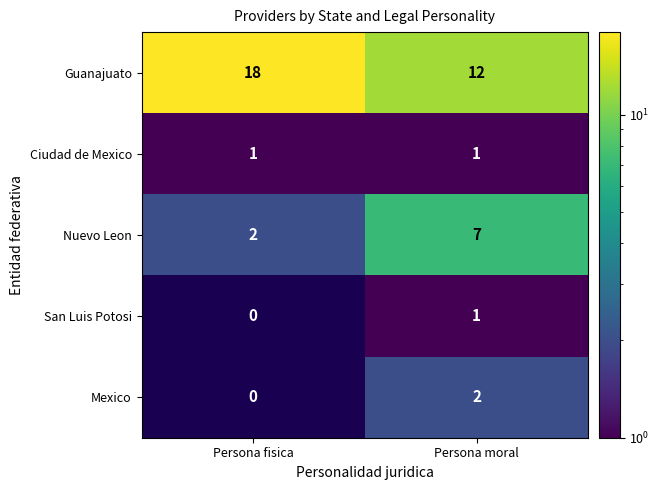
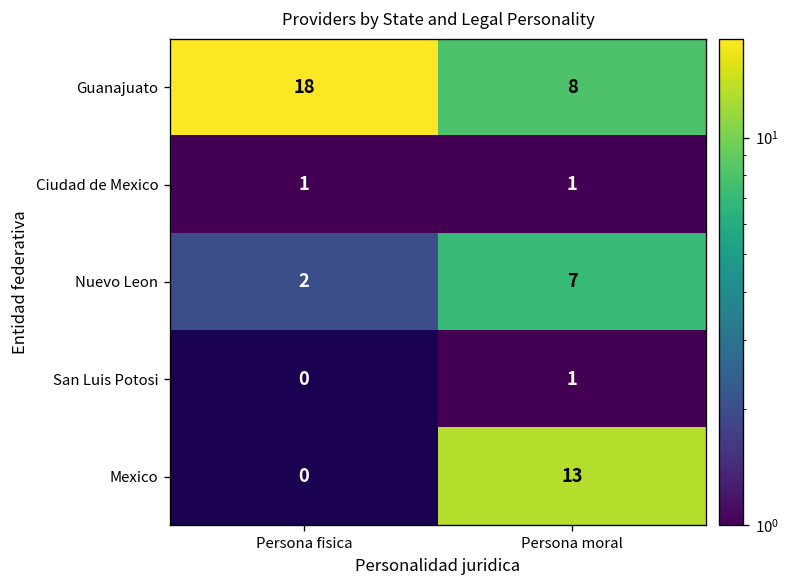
  {
    "Guanajuato": {
      "Persona fisica": 18,
-     "Persona moral": 12
+     "Persona moral": 8
    },
    "Ciudad de Mexico": {
      "Persona fisica": 1,
      "Persona moral": 1
    },
    "Nuevo Leon": {
      "Persona fisica": 2,
      "Persona moral": 7
    },
    "San Luis Potosi": {
      "Persona moral": 1
    },
    "Mexico": {
-     "Persona moral": 2
+     "Persona moral": 13
    }
  }
